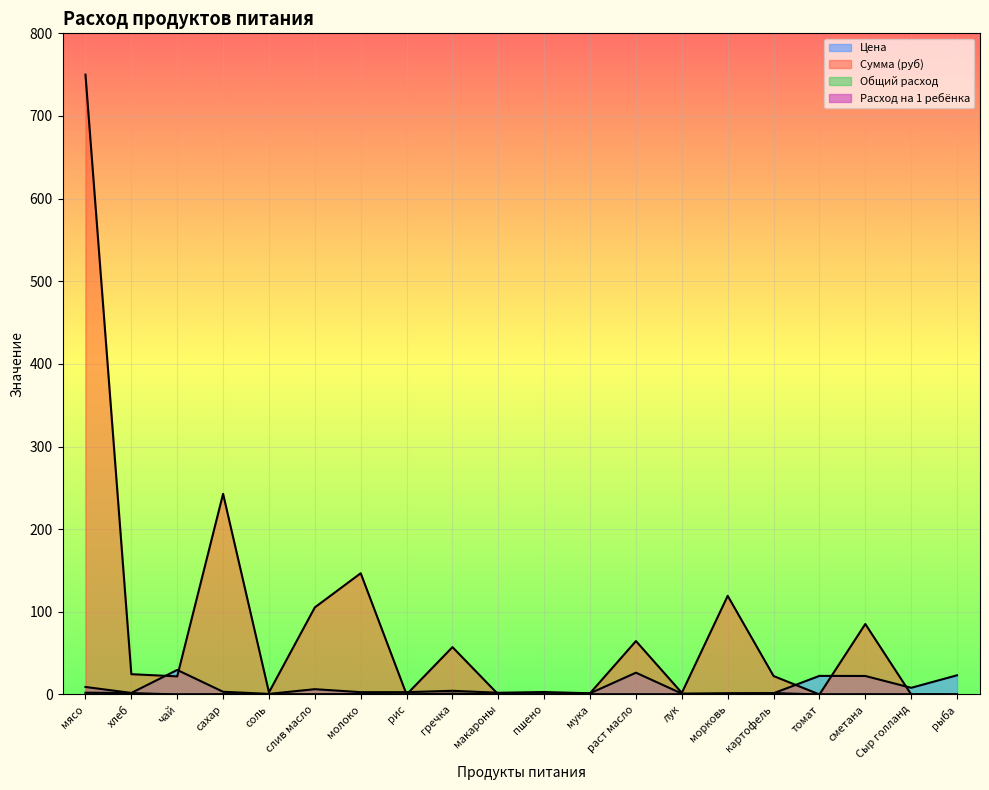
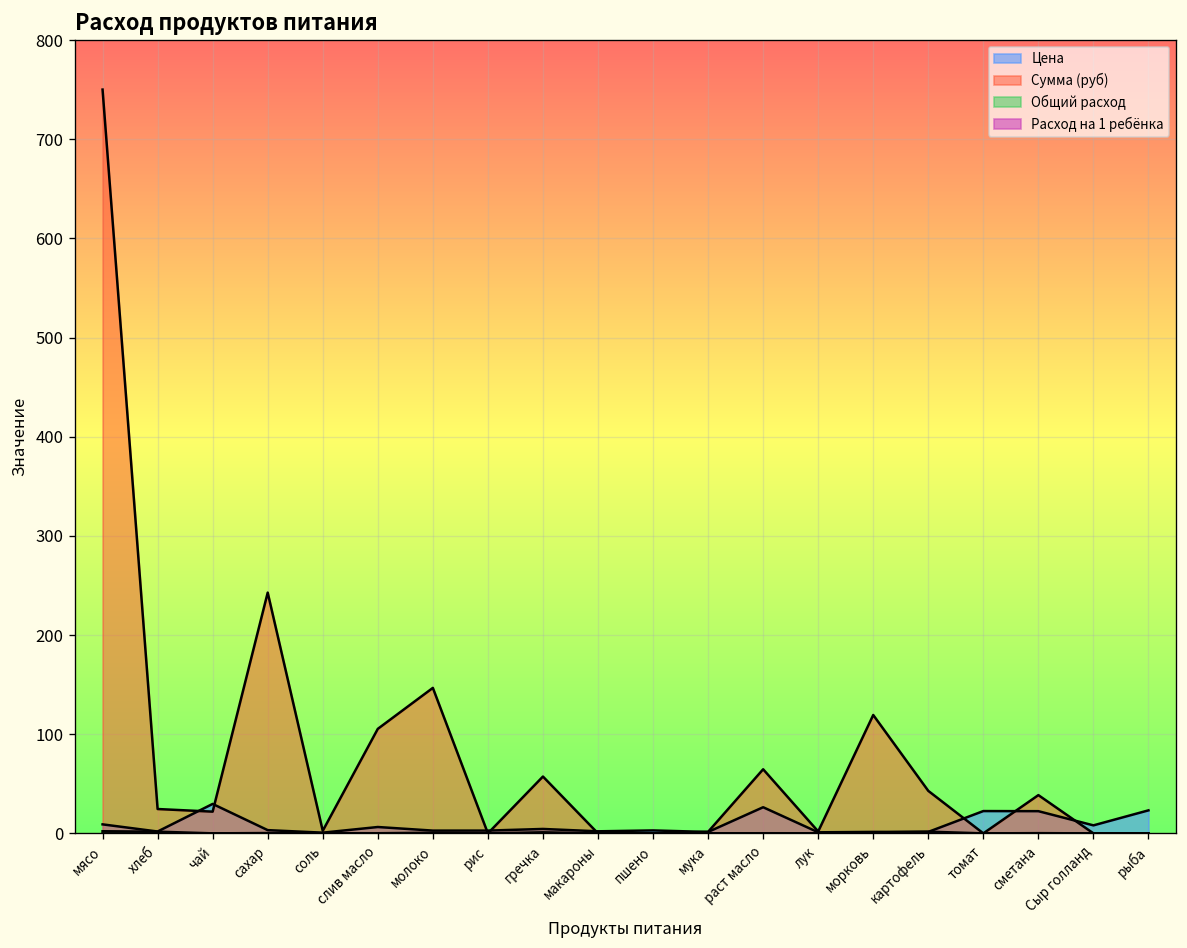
  {
    "Цена": {
      "мясо": 10,
      "чай": 30,
      "слив масло": 10,
      "гречка": 0,
      "раст масло": 30,
      "томат": 20,
      "сметана": 20,
      "Сыр голланд": 10,
      "рыба": 20
    },
    "Сумма (руб)": {
      "мясо": 750,
      "хлеб": 20,
      "чай": 20,
      "сахар": 240,
      "слив масло": 110,
      "молоко": 150,
      "гречка": 60,
      "раст масло": 60,
      "морковь": 120,
-     "картофель": 20,
-     "сметана": 90
+     "картофель": 40,
+     "сметана": 40
    }
  }
